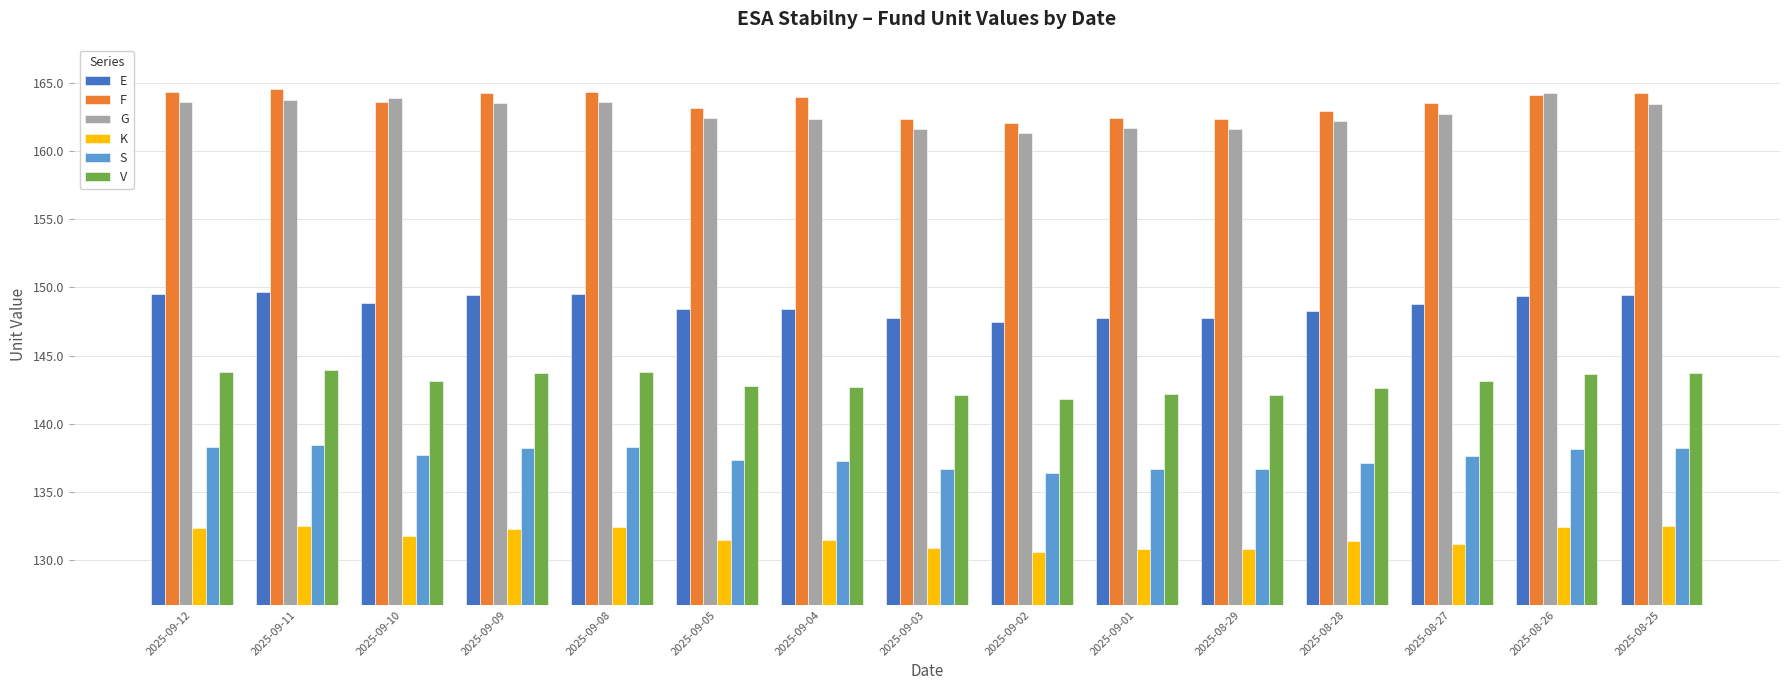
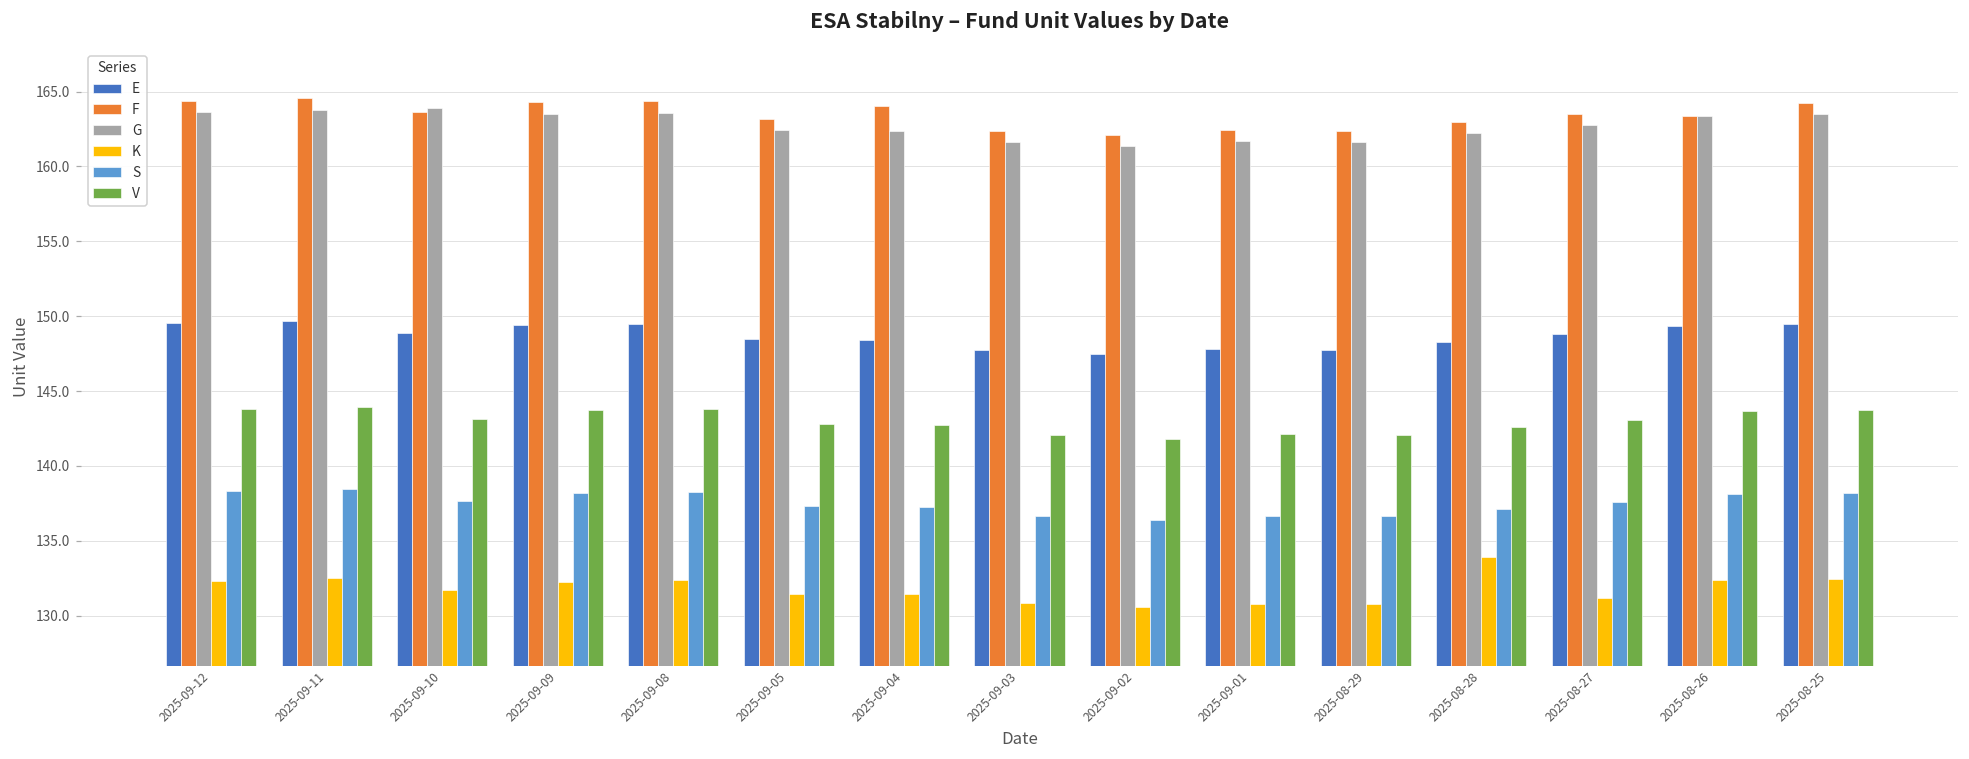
  {
    "F": {
      "2025-09-12": 164.4,
      "2025-09-11": 164.6,
      "2025-09-10": 163.6,
      "2025-09-09": 164.3,
      "2025-09-08": 164.4,
      "2025-09-05": 163.2,
      "2025-09-04": 164.0,
      "2025-09-03": 162.4,
      "2025-09-02": 162.1,
      "2025-09-01": 162.5,
      "2025-08-29": 162.4,
      "2025-08-28": 163.0,
      "2025-08-27": 163.5,
-     "2025-08-26": 164.2,
+     "2025-08-26": 163.4,
      "2025-08-25": 164.3
    },
    "G": {
      "2025-09-12": 163.6,
      "2025-09-11": 163.8,
      "2025-09-10": 163.9,
      "2025-09-09": 163.5,
      "2025-09-08": 163.6,
      "2025-09-05": 162.4,
      "2025-09-04": 162.4,
      "2025-09-03": 161.7,
      "2025-09-02": 161.4,
      "2025-09-01": 161.7,
      "2025-08-29": 161.6,
      "2025-08-28": 162.2,
      "2025-08-27": 162.8,
-     "2025-08-26": 164.3,
+     "2025-08-26": 163.4,
      "2025-08-25": 163.5
    },
    "K": {
      "2025-09-12": 132.3,
      "2025-09-11": 132.5,
      "2025-09-10": 131.7,
      "2025-09-09": 132.3,
      "2025-09-08": 132.4,
      "2025-09-05": 131.4,
      "2025-09-04": 131.4,
      "2025-09-03": 130.8,
      "2025-09-02": 130.6,
      "2025-09-01": 130.8,
      "2025-08-29": 130.8,
-     "2025-08-28": 131.3,
+     "2025-08-28": 133.9,
      "2025-08-27": 131.2,
      "2025-08-26": 132.4,
      "2025-08-25": 132.5
    },
    "V": {
      "2025-09-12": 143.8,
      "2025-09-11": 143.9,
      "2025-09-10": 143.2,
      "2025-09-09": 143.7,
      "2025-09-08": 143.8,
      "2025-09-05": 142.8,
      "2025-09-04": 142.7,
      "2025-09-03": 142.1,
      "2025-09-02": 141.8,
      "2025-09-01": 142.1,
      "2025-08-29": 142.1,
      "2025-08-28": 142.6,
      "2025-08-27": 143.1,
      "2025-08-26": 143.7,
      "2025-08-25": 143.8
    }
  }
